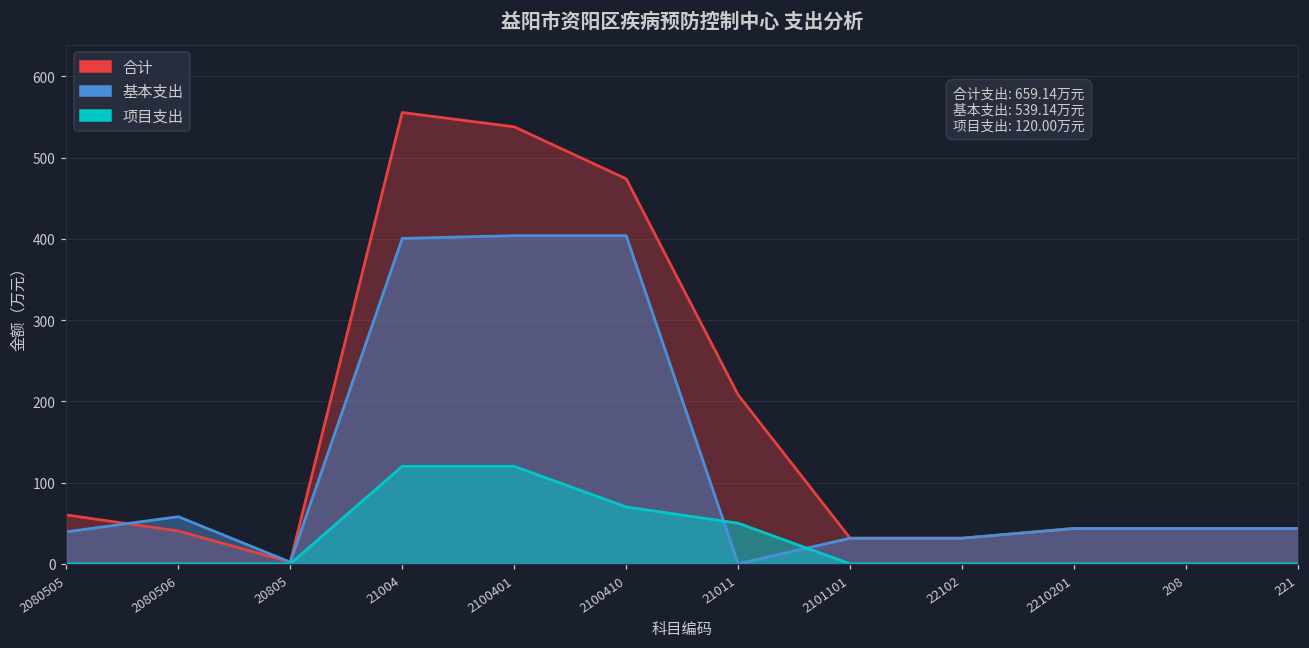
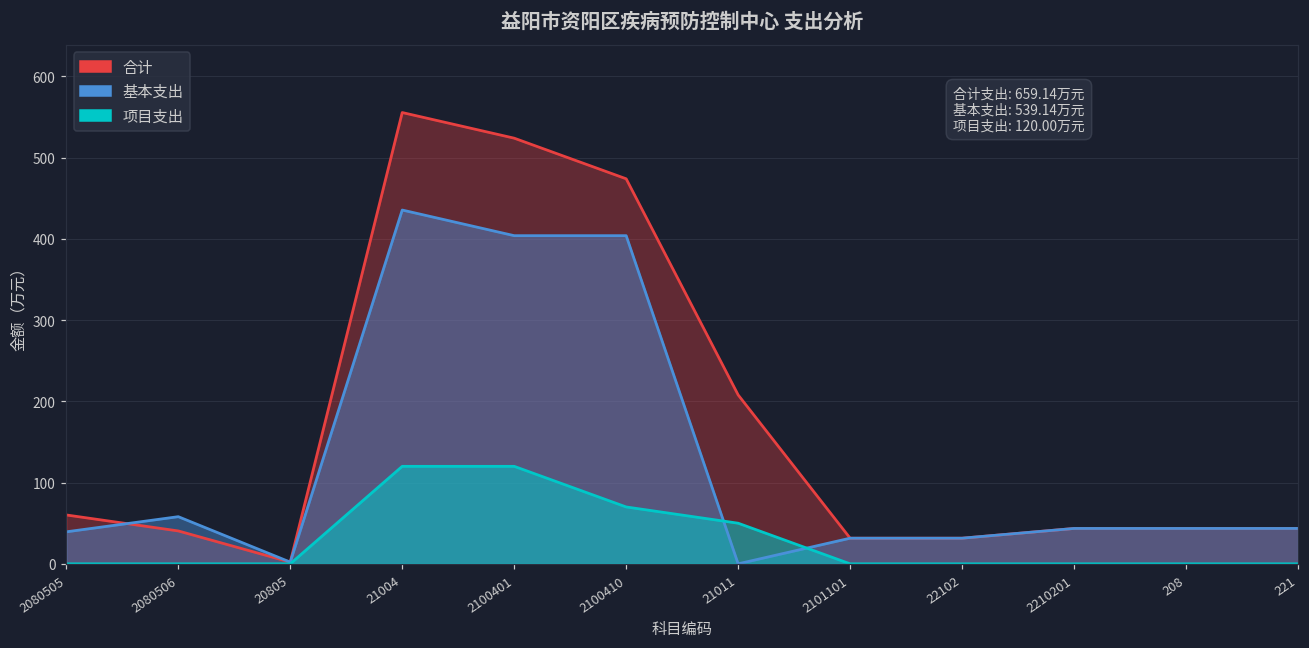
  {
    "合计": {
      "2080505": 60,
      "2080506": 40,
      "21004": 560,
-     "2100401": 540,
+     "2100401": 520,
      "2100410": 470,
      "21011": 210
    },
    "基本支出": {
      "2080505": 40,
      "2080506": 60,
-     "21004": 400,
+     "21004": 440,
      "2100401": 400,
      "2100410": 400,
      "21011": 0
    },
    "项目支出": {
      "2080505": 0,
      "2080506": 0,
      "21004": 120,
      "2100401": 120,
      "2100410": 70,
      "21011": 50,
      "2101101": 0,
      "22102": 0,
      "2210201": 0,
      "208": 0,
      "221": 0
    }
  }
